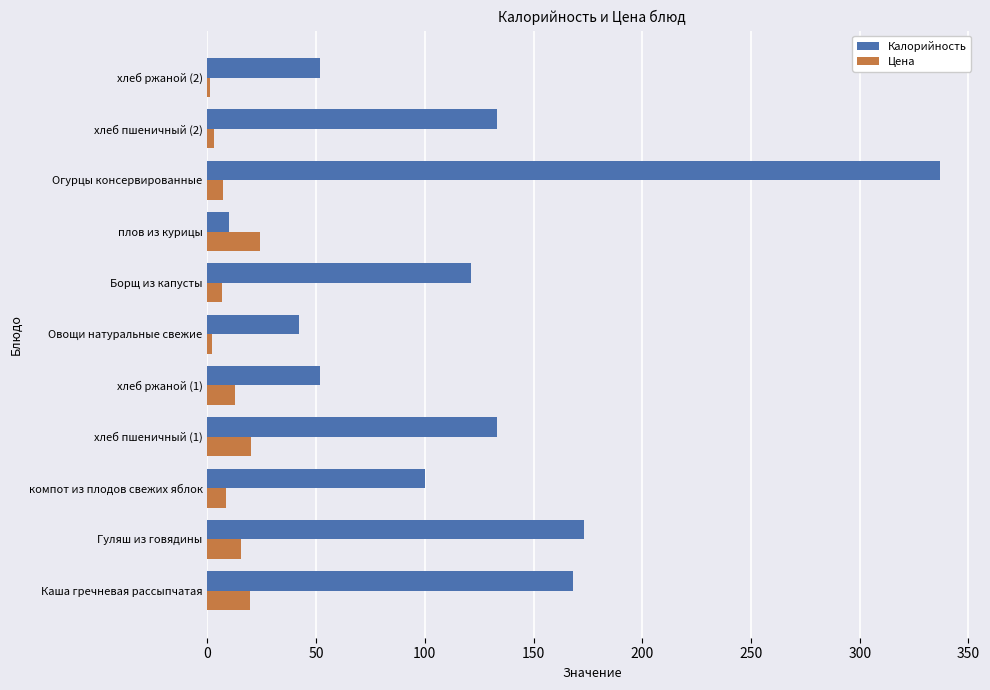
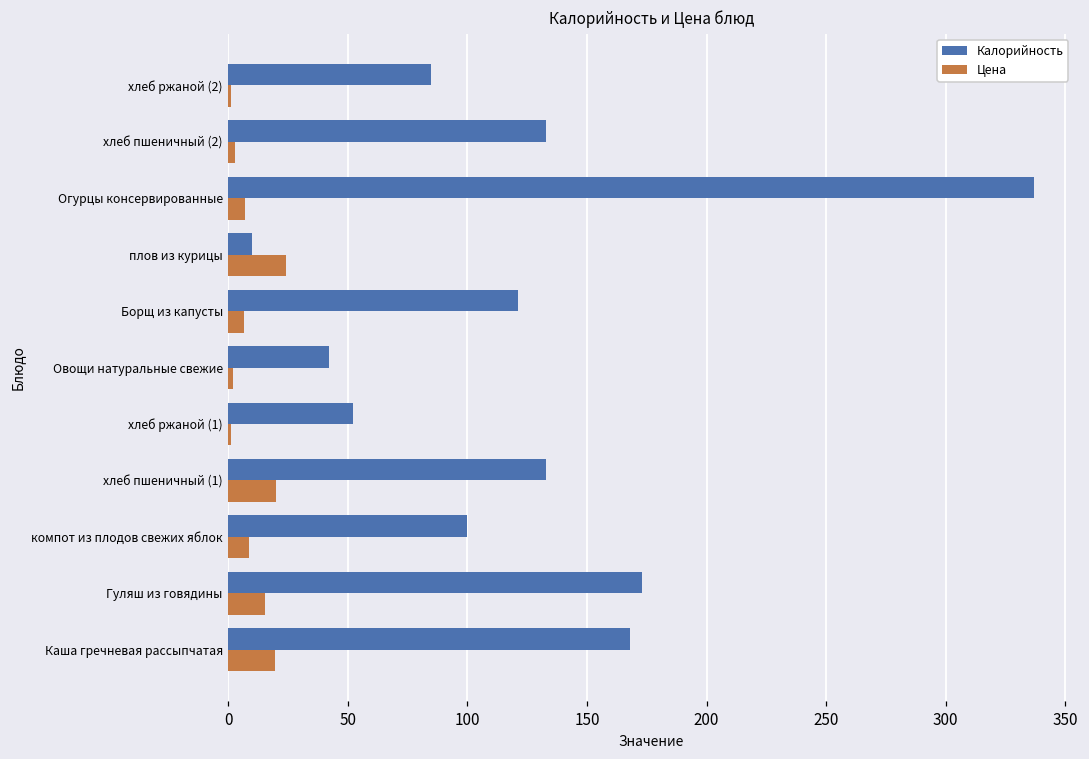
  {
    "Калорийность": {
-     "хлеб ржаной (2)": 52,
+     "хлеб ржаной (2)": 85,
      "хлеб пшеничный (2)": 133,
      "Огурцы консервированные": 337,
      "плов из курицы": 10,
      "Борщ из капусты": 121,
      "Овощи натуральные свежие": 42,
      "хлеб ржаной (1)": 52,
      "хлеб пшеничный (1)": 133,
      "компот из плодов свежих яблок": 100,
      "Гуляш из говядины": 173,
      "Каша гречневая рассыпчатая": 168
    },
    "Цена": {
      "хлеб ржаной (2)": 1,
      "хлеб пшеничный (2)": 3,
      "Огурцы консервированные": 7,
      "плов из курицы": 24,
      "Борщ из капусты": 7,
      "Овощи натуральные свежие": 2,
-     "хлеб ржаной (1)": 13,
+     "хлеб ржаной (1)": 1,
      "хлеб пшеничный (1)": 20,
      "компот из плодов свежих яблок": 9,
      "Гуляш из говядины": 15,
      "Каша гречневая рассыпчатая": 19
    }
  }
